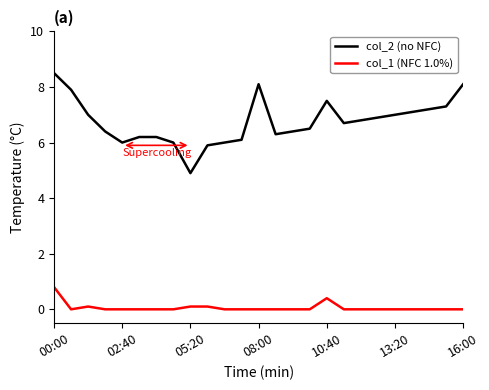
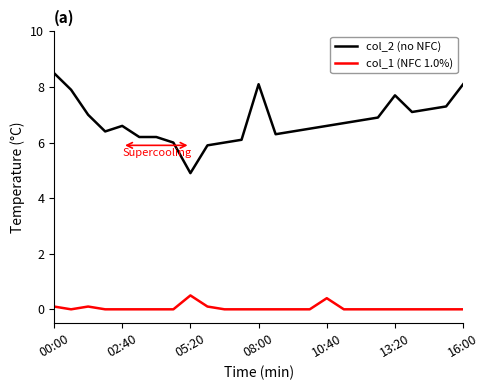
  {
    "col_2 (no NFC)": {
      "00:00": 8.5,
-     "02:40": 6.0,
+     "02:40": 6.6,
      "05:20": 4.9,
      "08:00": 8.1,
-     "10:40": 7.5,
-     "13:20": 7.0,
+     "10:40": 6.6,
+     "13:20": 7.7,
      "16:00": 8.1
    },
    "col_1 (NFC 1.0%)": {
-     "00:00": 0.8,
+     "00:00": 0.1,
      "02:40": 0.0,
-     "05:20": 0.1,
+     "05:20": 0.5,
      "08:00": 0.0,
      "10:40": 0.4,
      "13:20": 0.0,
      "16:00": 0.0
    }
  }
